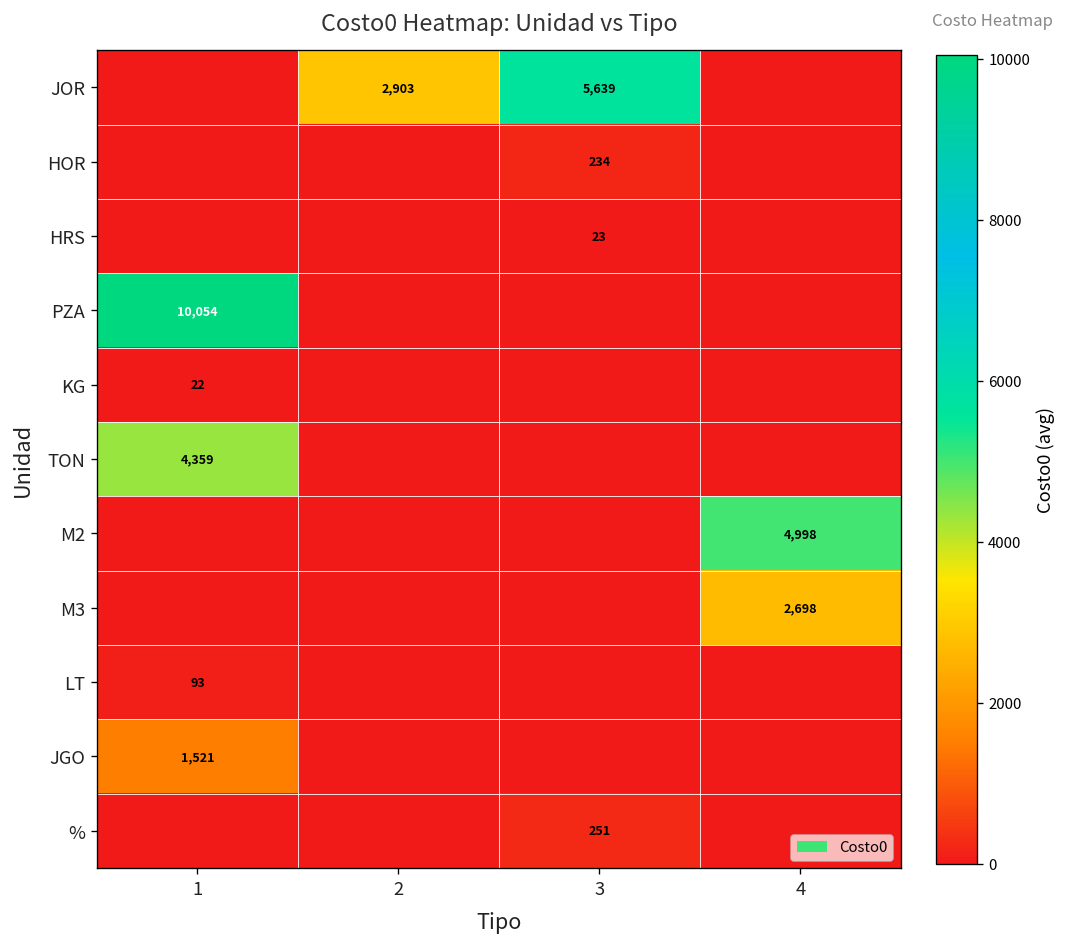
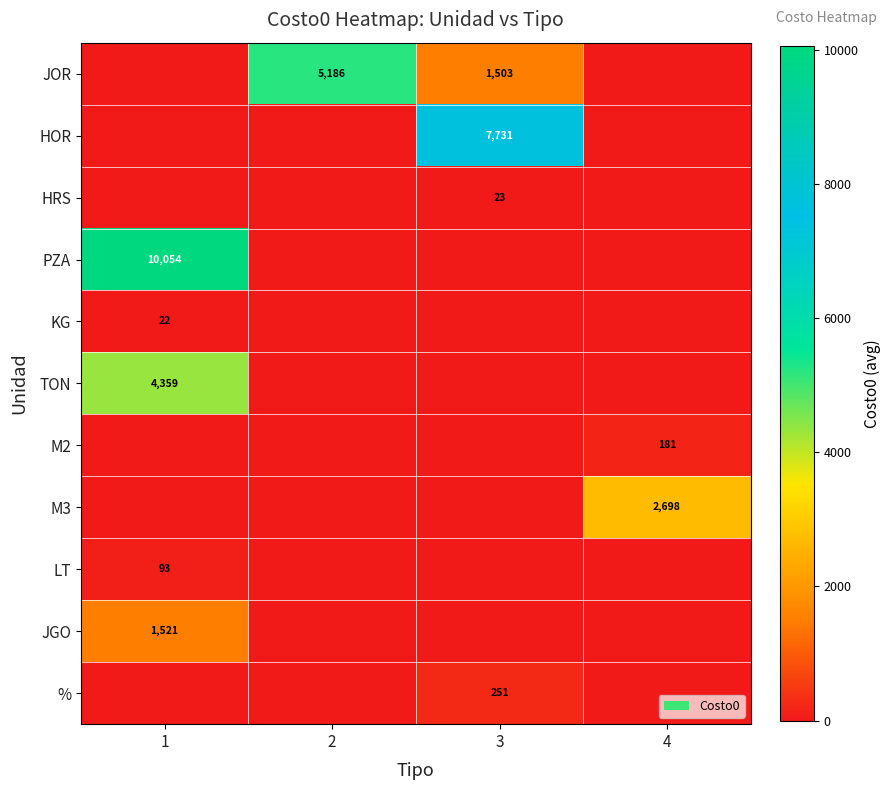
  {
    "JOR": {
-     "2": "2,903",
-     "3": "5,639"
+     "2": "5,186",
+     "3": "1,503"
    },
    "HOR": {
-     "3": "234"
+     "3": "7,731"
    },
    "HRS": {
      "3": "23"
    },
    "PZA": {
      "1": "10,054"
    },
    "KG": {
      "1": "22"
    },
    "TON": {
      "1": "4,359"
    },
    "M2": {
-     "4": "4,998"
+     "4": "181"
    },
    "M3": {
      "4": "2,698"
    },
    "LT": {
      "1": "93"
    },
    "JGO": {
      "1": "1,521"
    },
    "%": {
      "3": "251"
    }
  }
